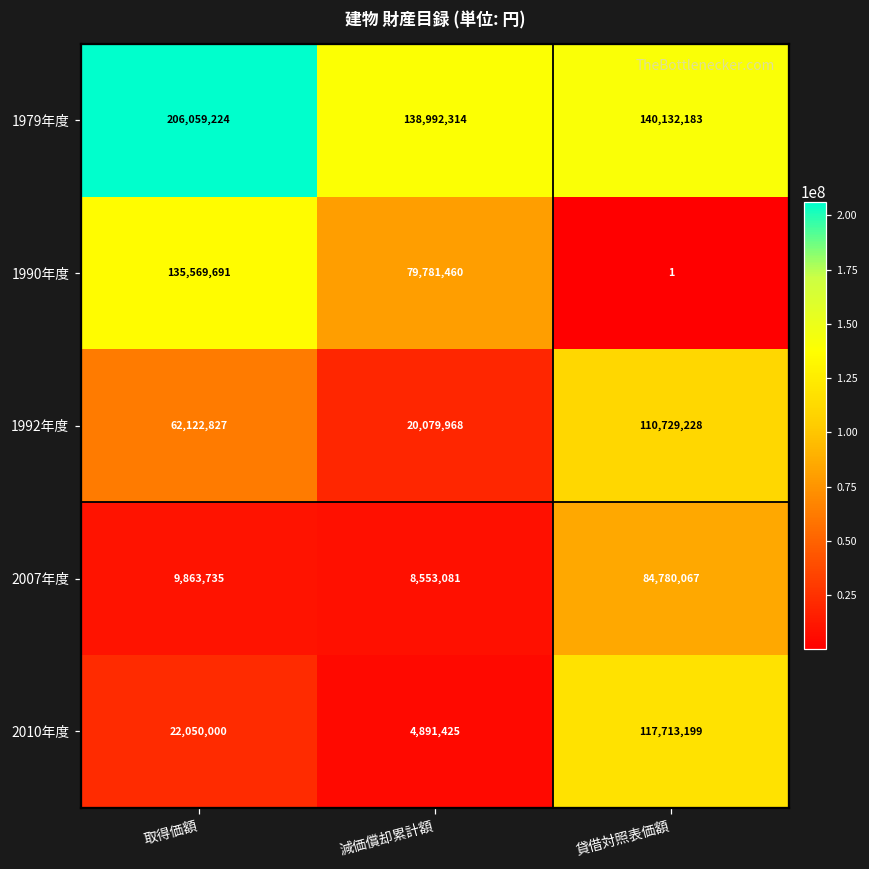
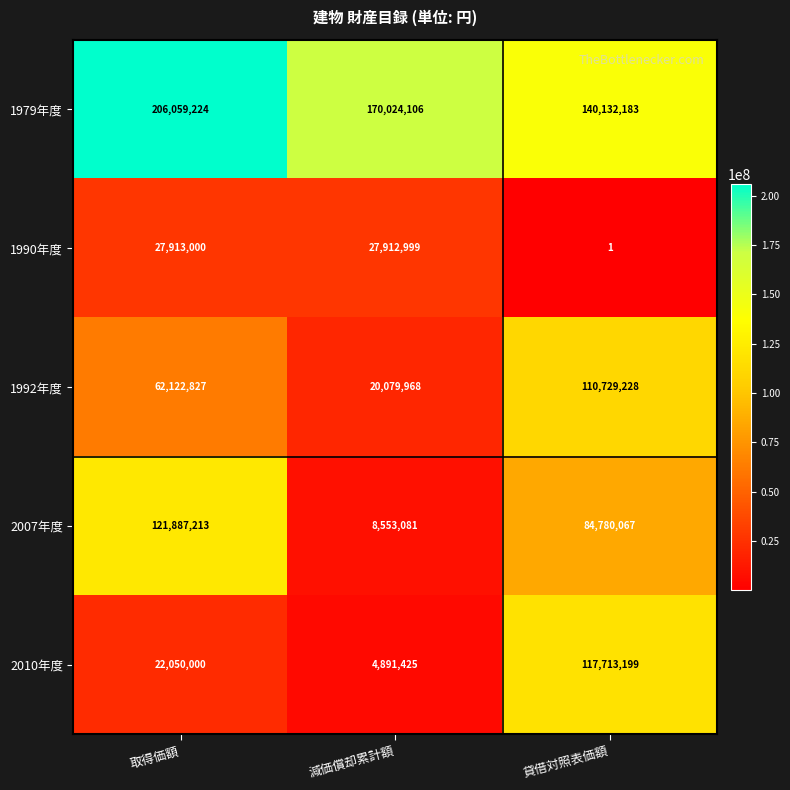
  {
    "1979年度": {
      "取得価額": "206,059,224",
-     "減価償却累計額": "138,992,314"
+     "減価償却累計額": "170,024,106"
    },
    "1990年度": {
-     "取得価額": "135,569,691",
-     "減価償却累計額": "79,781,460",
+     "取得価額": "27,913,000",
+     "減価償却累計額": "27,912,999",
      "貸借対照表価額": "1"
    },
    "1992年度": {
      "取得価額": "62,122,827",
      "減価償却累計額": "20,079,968",
      "貸借対照表価額": "110,729,228"
    },
    "2007年度": {
-     "取得価額": "9,863,735",
+     "取得価額": "121,887,213",
      "減価償却累計額": "8,553,081",
      "貸借対照表価額": "84,780,067"
    },
    "2010年度": {
      "取得価額": "22,050,000",
      "減価償却累計額": "4,891,425",
      "貸借対照表価額": "117,713,199"
    }
  }
